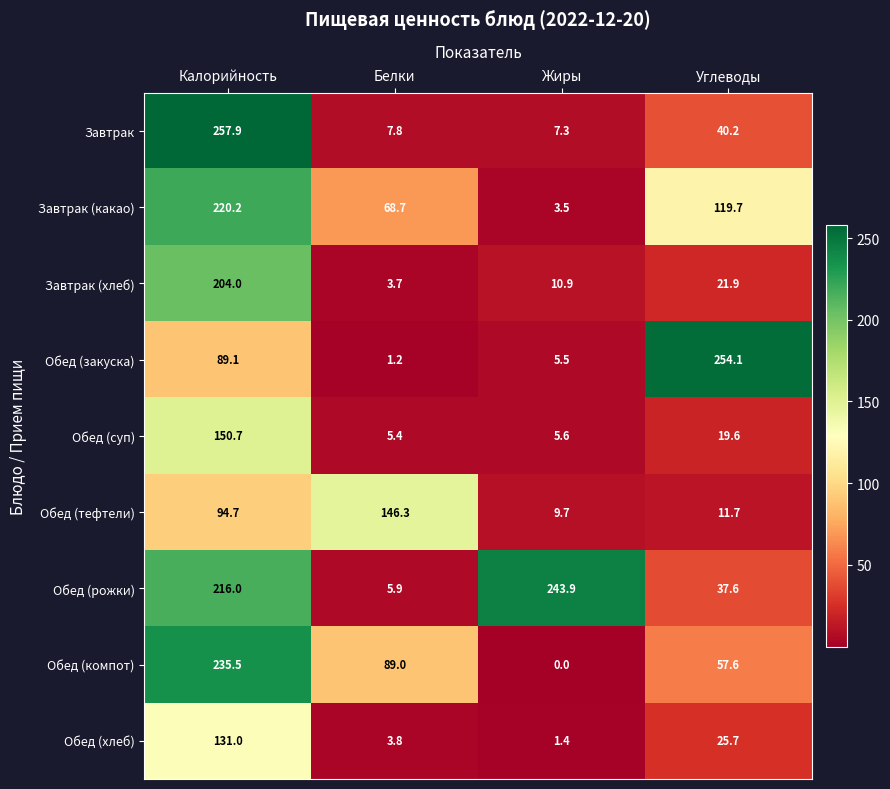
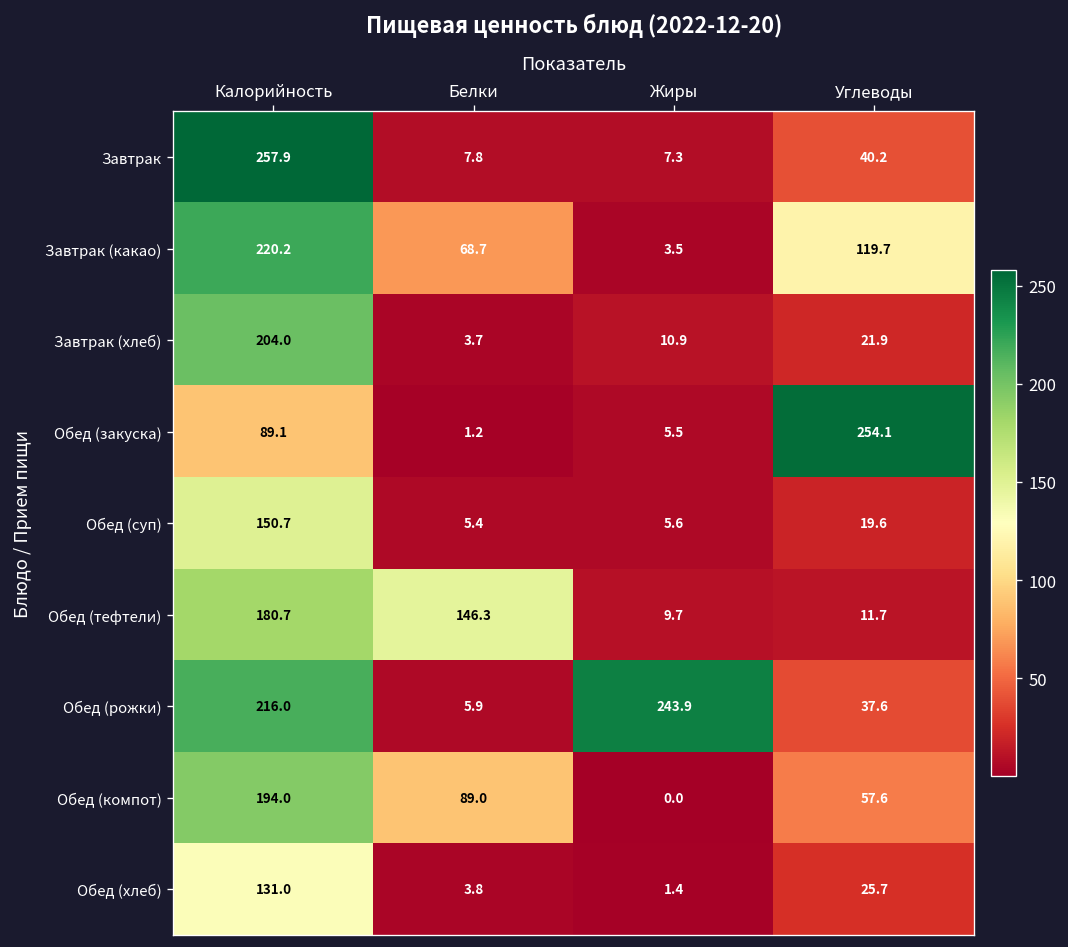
  {
    "Завтрак": {
      "Калорийность": 257.9,
      "Белки": 7.8,
      "Жиры": 7.3,
      "Углеводы": 40.2
    },
    "Завтрак (какао)": {
      "Калорийность": 220.2,
      "Белки": 68.7,
      "Жиры": 3.5,
      "Углеводы": 119.7
    },
    "Завтрак (хлеб)": {
      "Калорийность": 204.0,
      "Белки": 3.7,
      "Жиры": 10.9,
      "Углеводы": 21.9
    },
    "Обед (закуска)": {
      "Калорийность": 89.1,
      "Белки": 1.2,
      "Жиры": 5.5,
      "Углеводы": 254.1
    },
    "Обед (суп)": {
      "Калорийность": 150.7,
      "Белки": 5.4,
      "Жиры": 5.6,
      "Углеводы": 19.6
    },
    "Обед (тефтели)": {
-     "Калорийность": 94.7,
+     "Калорийность": 180.7,
      "Белки": 146.3,
      "Жиры": 9.7,
      "Углеводы": 11.7
    },
    "Обед (рожки)": {
      "Калорийность": 216.0,
      "Белки": 5.9,
      "Жиры": 243.9,
      "Углеводы": 37.6
    },
    "Обед (компот)": {
-     "Калорийность": 235.5,
+     "Калорийность": 194.0,
      "Белки": 89.0,
      "Жиры": 0.0,
      "Углеводы": 57.6
    },
    "Обед (хлеб)": {
      "Калорийность": 131.0,
      "Белки": 3.8,
      "Жиры": 1.4,
      "Углеводы": 25.7
    }
  }
